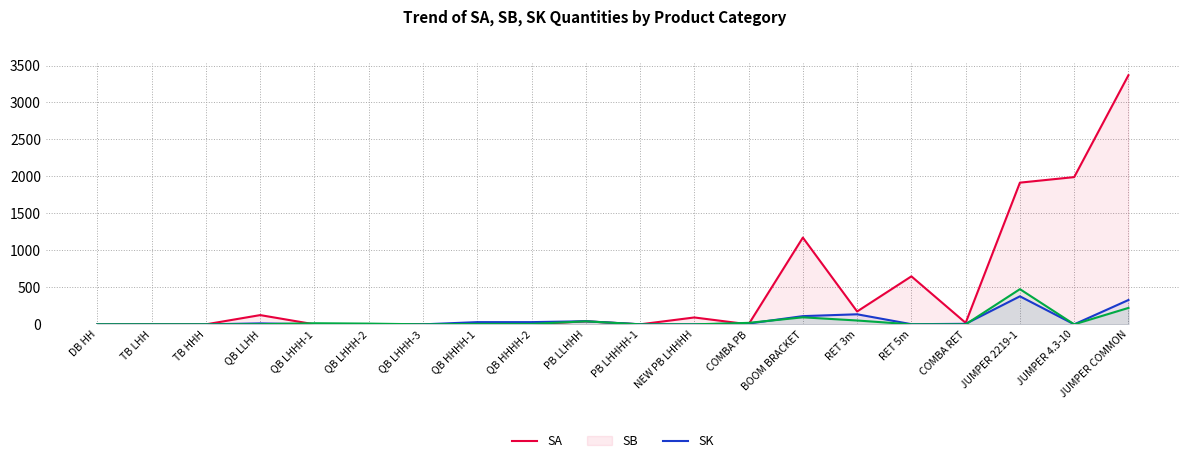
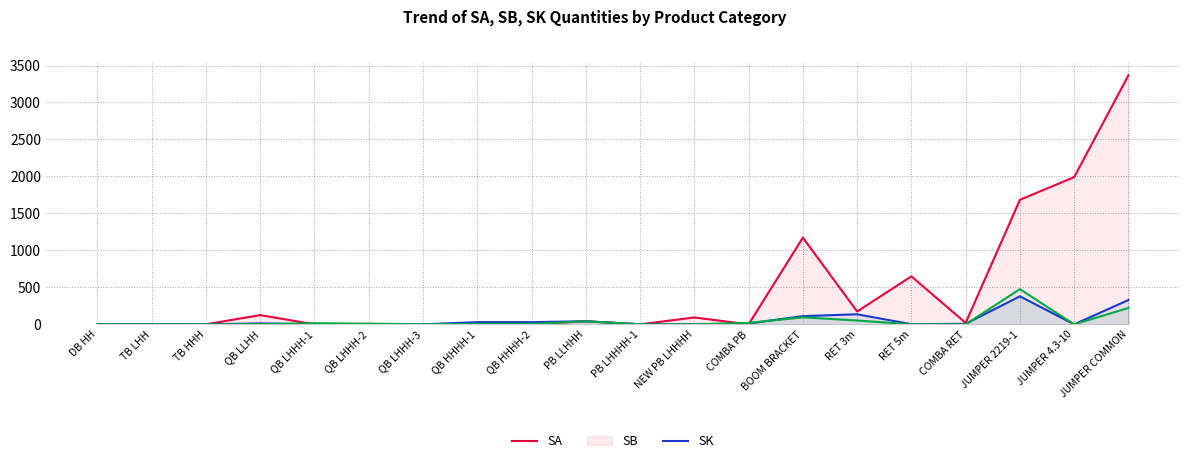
  {
    "SA": {
      "QB LLHH": 100,
      "NEW PB LHHHH": 100,
      "BOOM BRACKET": 1200,
      "RET 3m": 200,
      "RET 5m": 600,
-     "JUMPER 2219-1": 1900,
+     "JUMPER 2219-1": 1700,
      "JUMPER 4.3-10": 2000,
      "JUMPER COMMON": 3400
    }
  }
